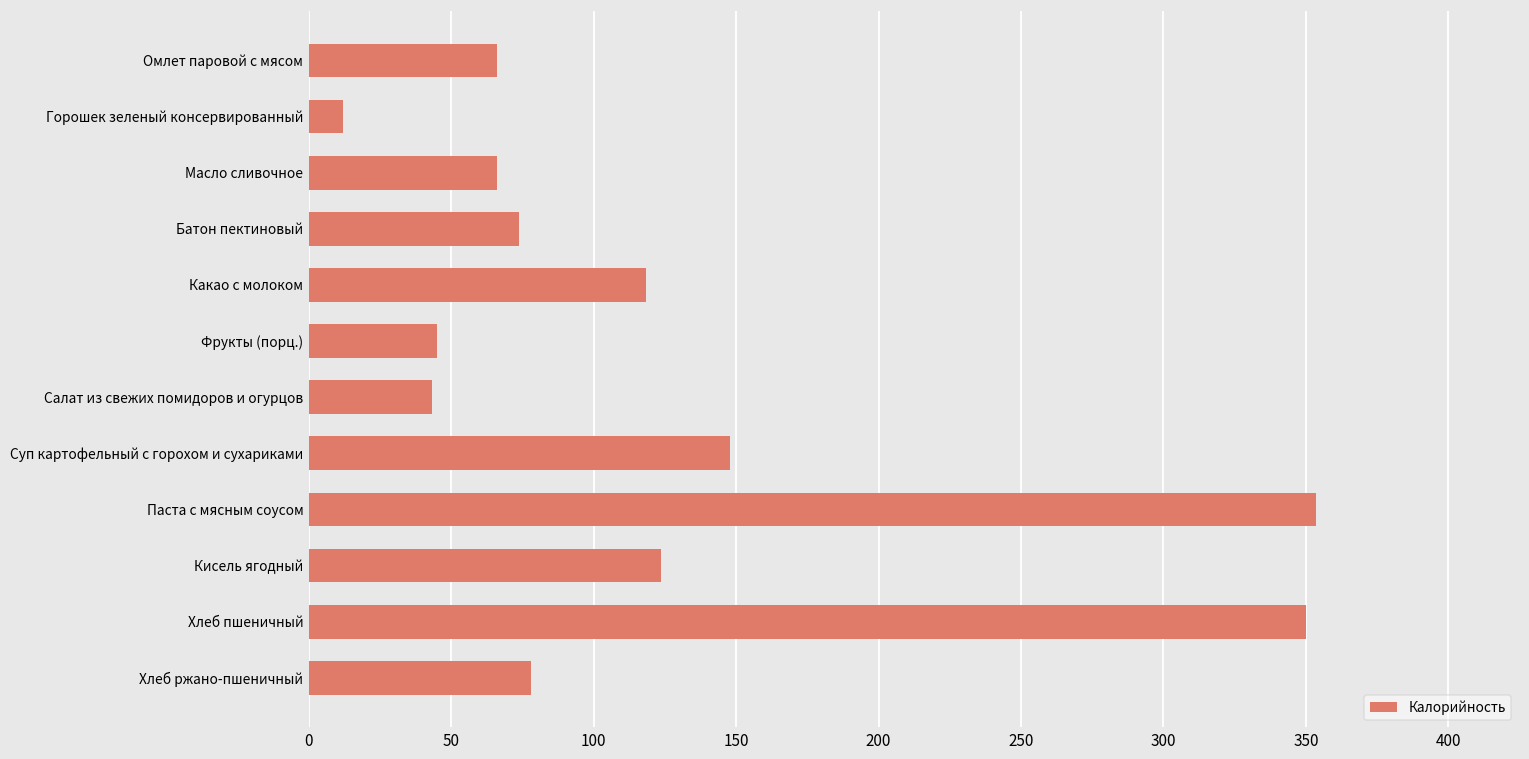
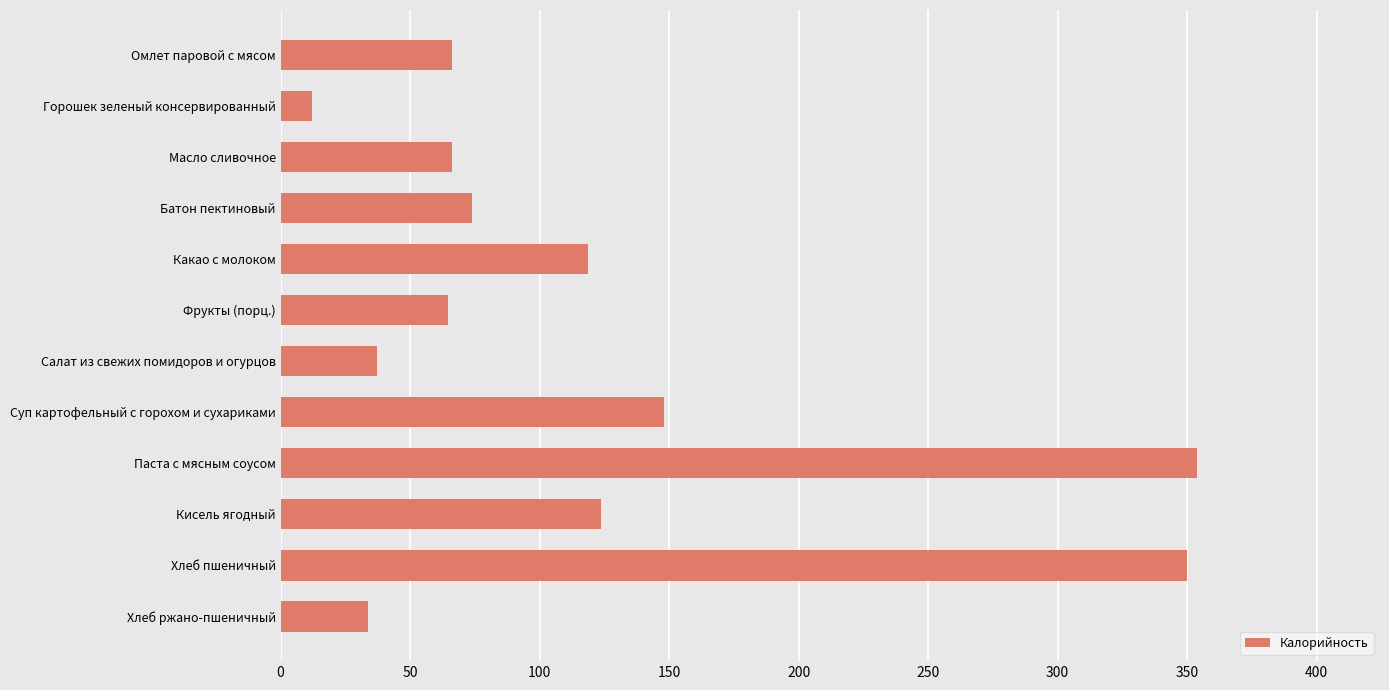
  {
    "Омлет паровой с мясом": 66,
    "Горошек зеленый консервированный": 12,
    "Масло сливочное": 66,
    "Батон пектиновый": 74,
    "Какао с молоком": 119,
-   "Фрукты (порц.)": 45,
-   "Салат из свежих помидоров и огурцов": 43,
+   "Фрукты (порц.)": 65,
+   "Салат из свежих помидоров и огурцов": 37,
    "Суп картофельный с горохом и сухариками": 148,
    "Паста с мясным соусом": 354,
    "Кисель ягодный": 124,
    "Хлеб пшеничный": 350,
-   "Хлеб ржано-пшеничный": 78
+   "Хлеб ржано-пшеничный": 34
  }
